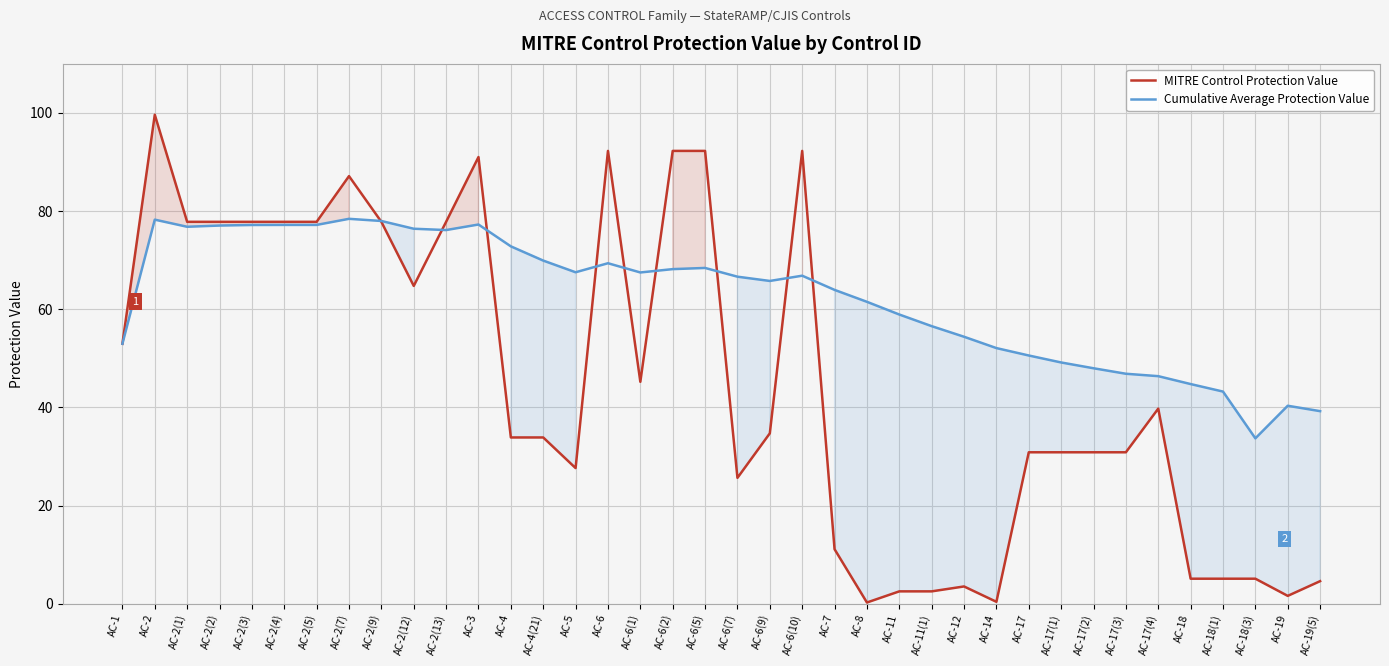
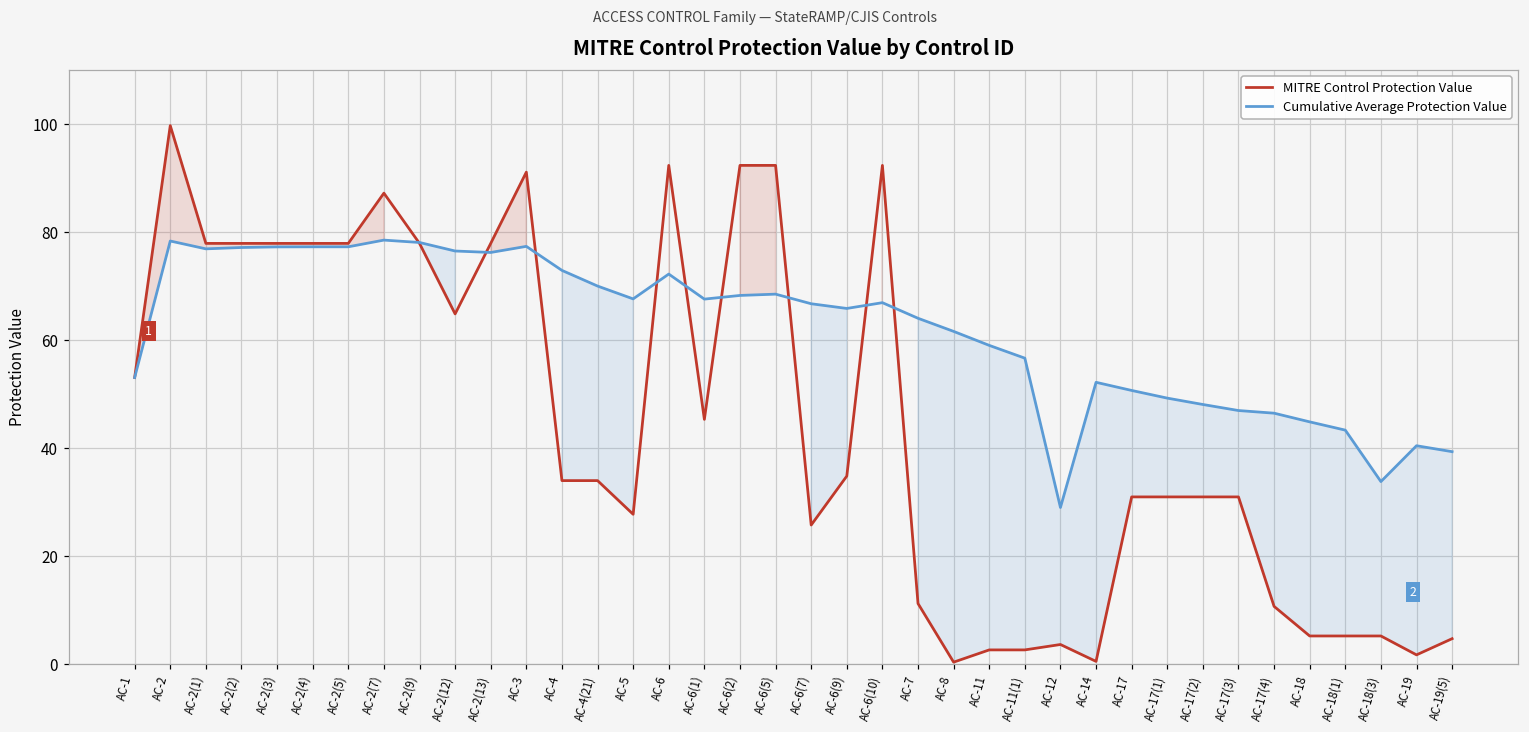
  {
    "MITRE Control Protection Value": {
      "AC-2": 100,
      "AC-2(1)": 78,
      "AC-2(2)": 78,
      "AC-2(3)": 78,
      "AC-2(4)": 78,
      "AC-2(5)": 78,
      "AC-2(7)": 87,
      "AC-2(12)": 65,
      "AC-2(13)": 78,
      "AC-3": 91,
      "AC-4": 34,
      "AC-4(21)": 34,
      "AC-5": 28,
      "AC-6": 92,
      "AC-6(1)": 45,
      "AC-6(2)": 92,
      "AC-6(5)": 92,
      "AC-6(7)": 26,
      "AC-6(9)": 35,
      "AC-6(10)": 92,
      "AC-7": 11,
      "AC-8": 0,
      "AC-11": 3,
      "AC-11(1)": 3,
      "AC-12": 4,
      "AC-14": 0,
      "AC-17": 31,
      "AC-17(1)": 31,
      "AC-17(2)": 31,
      "AC-17(3)": 31,
-     "AC-17(4)": 40,
+     "AC-17(4)": 11,
      "AC-18": 5,
      "AC-18(1)": 5,
      "AC-18(3)": 5,
      "AC-19": 2,
      "AC-19(5)": 5
    },
    "Cumulative Average Protection Value": {
      "AC-2": 78,
      "AC-2(1)": 77,
      "AC-2(2)": 77,
      "AC-2(3)": 77,
      "AC-2(4)": 77,
      "AC-2(5)": 77,
      "AC-2(7)": 78,
      "AC-2(12)": 76,
      "AC-2(13)": 76,
      "AC-3": 77,
      "AC-4": 73,
      "AC-4(21)": 70,
      "AC-5": 68,
-     "AC-6": 69,
+     "AC-6": 72,
      "AC-6(1)": 68,
      "AC-6(2)": 68,
      "AC-6(5)": 68,
      "AC-6(7)": 67,
      "AC-6(9)": 66,
      "AC-6(10)": 67,
      "AC-7": 64,
      "AC-8": 62,
      "AC-11": 59,
      "AC-11(1)": 57,
-     "AC-12": 54,
+     "AC-12": 29,
      "AC-14": 52,
      "AC-17": 51,
      "AC-17(1)": 49,
      "AC-17(2)": 48,
      "AC-17(3)": 47,
      "AC-17(4)": 46,
      "AC-18": 45,
      "AC-18(1)": 43,
      "AC-18(3)": 34,
      "AC-19": 40,
      "AC-19(5)": 39
    }
  }
